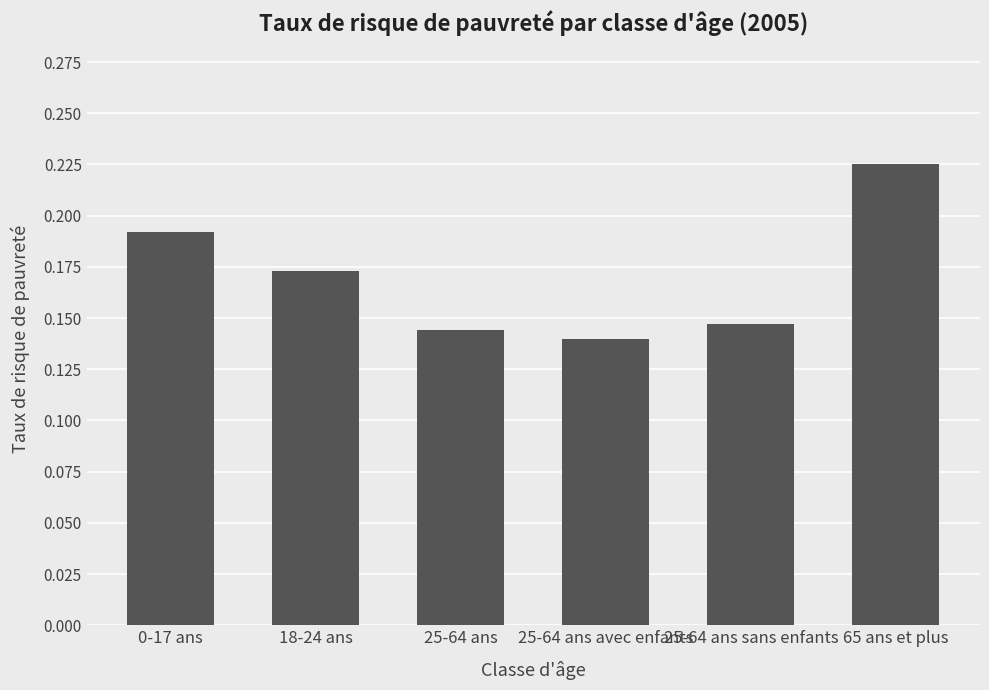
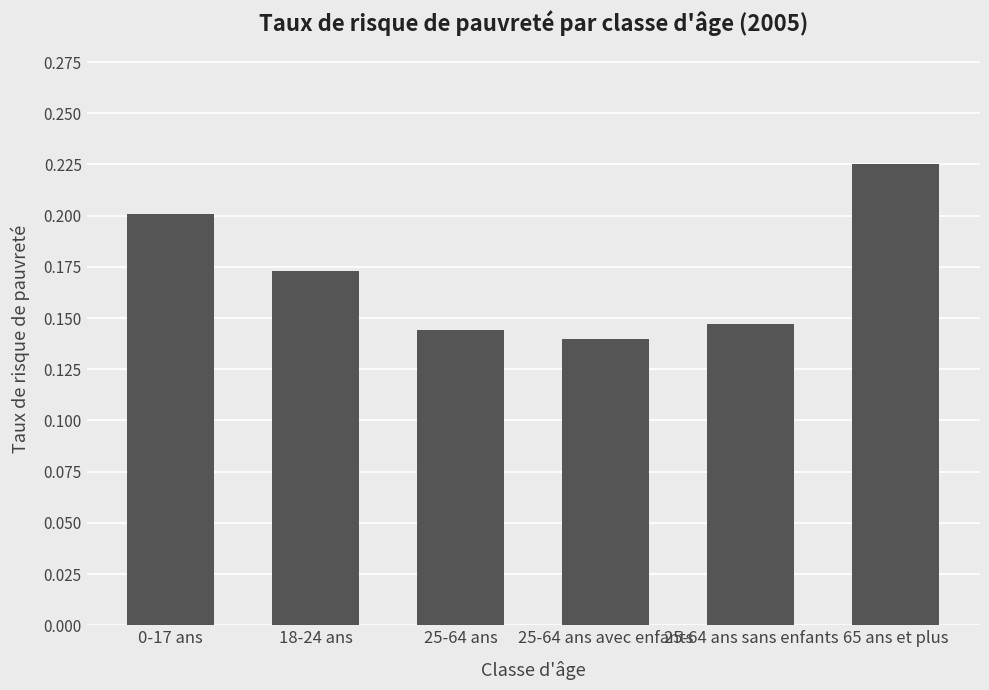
  {
-   "0-17 ans": 0.192,
+   "0-17 ans": 0.201,
    "18-24 ans": 0.173,
    "25-64 ans": 0.144,
    "65 ans et plus": 0.225
  }
